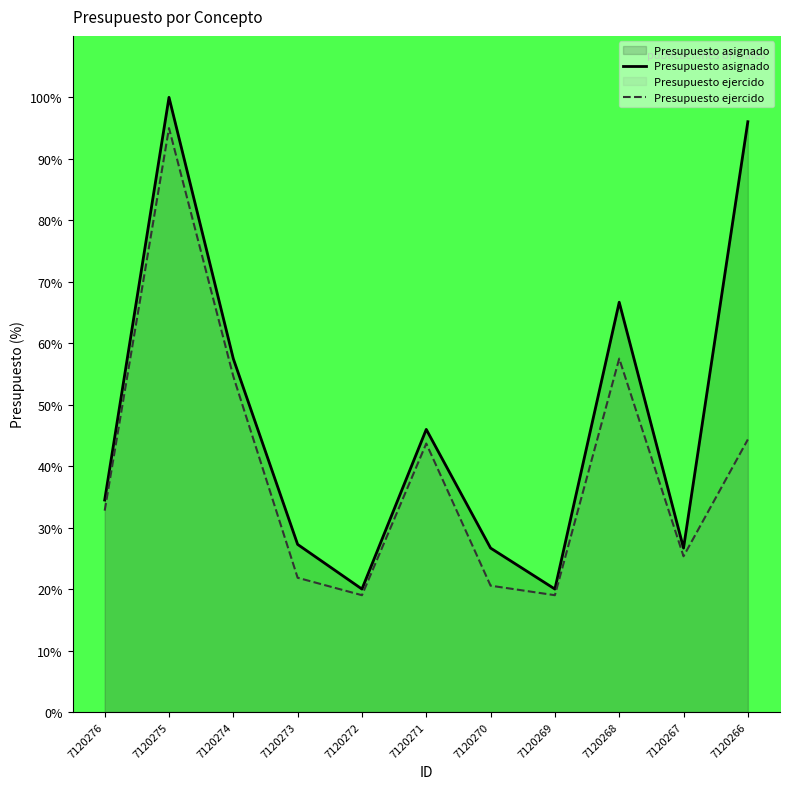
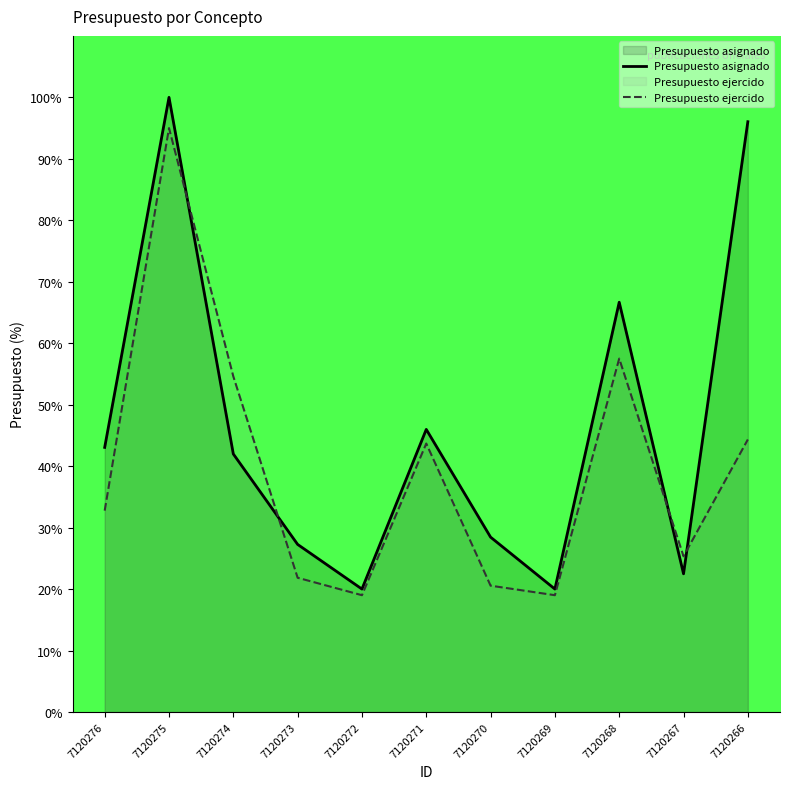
  {
    "Presupuesto asignado": {
-     "7120276": "34%",
+     "7120276": "43%",
      "7120275": "100%",
-     "7120274": "57%",
+     "7120274": "42%",
      "7120273": "27%",
      "7120272": "20%",
      "7120271": "46%",
-     "7120270": "27%",
+     "7120270": "28%",
      "7120269": "20%",
      "7120268": "67%",
-     "7120267": "27%",
+     "7120267": "22%",
      "7120266": "96%"
    }
  }
